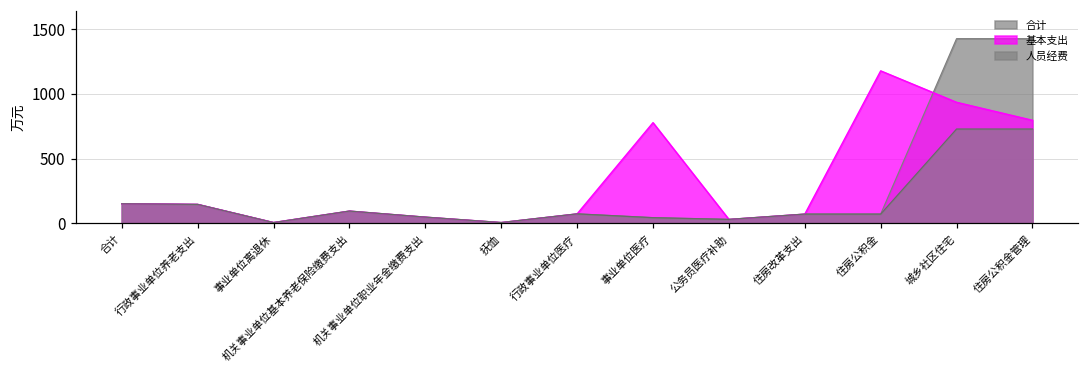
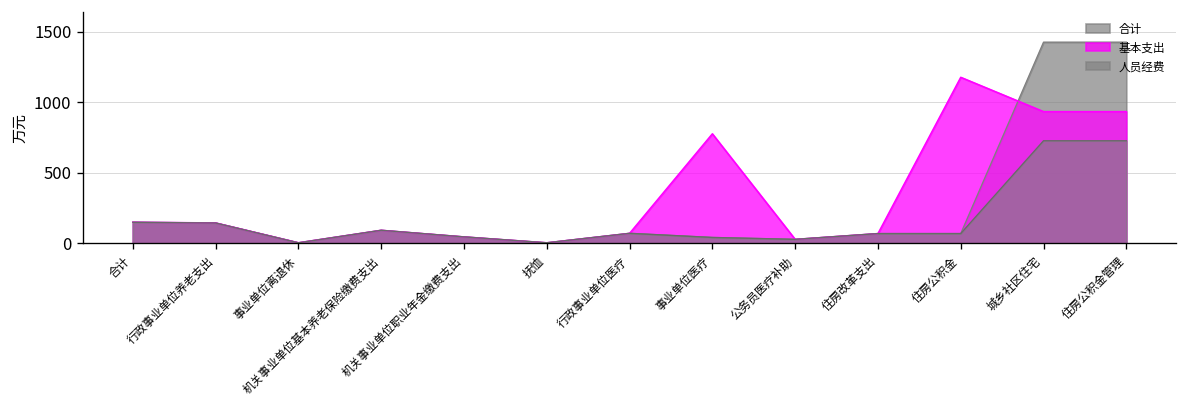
  {
    "基本支出": {
      "事业单位医疗": 780,
      "住房公积金": 1180,
      "城乡社区住宅": 940,
-     "住房公积金管理": 800
+     "住房公积金管理": 940
    }
  }
